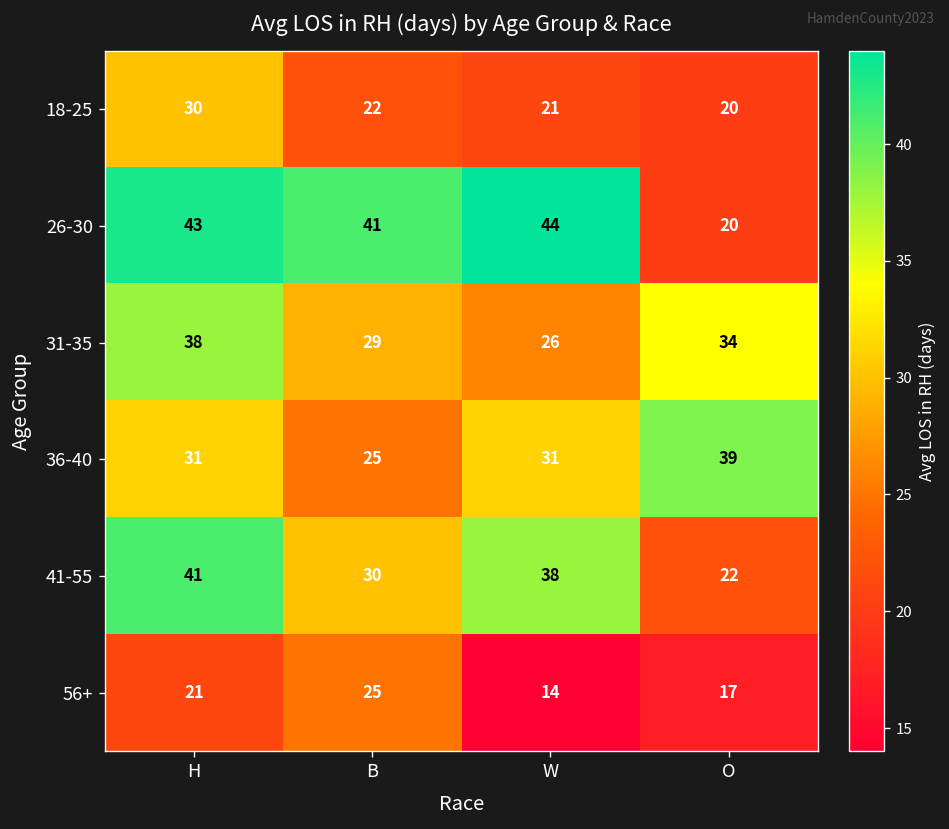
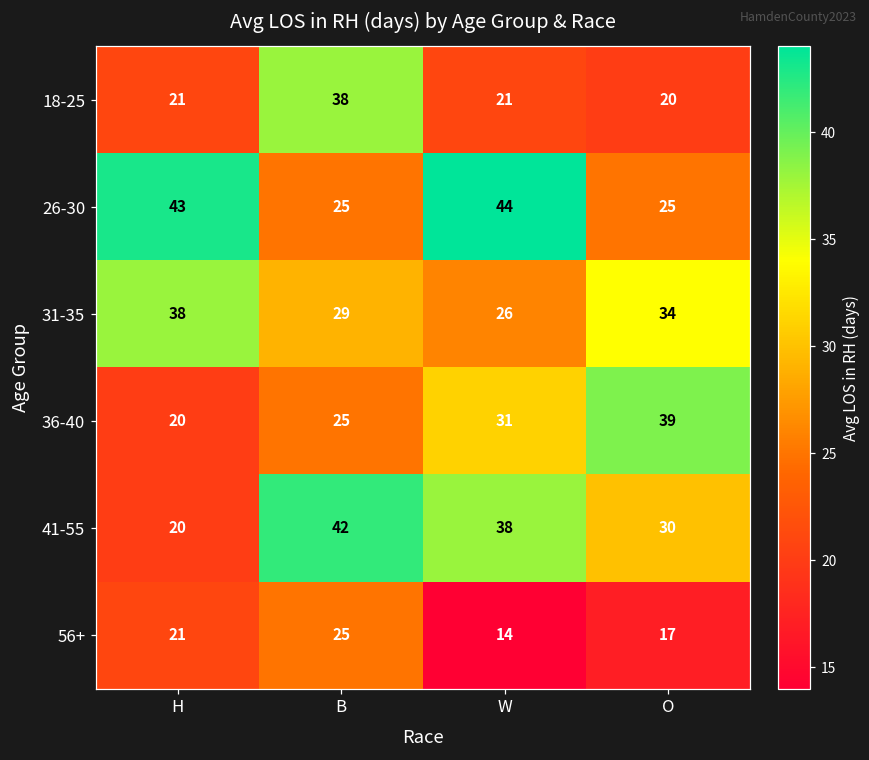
  {
    "18-25": {
-     "H": 30,
-     "B": 22,
+     "H": 21,
+     "B": 38,
      "W": 21,
      "O": 20
    },
    "26-30": {
      "H": 43,
-     "B": 41,
+     "B": 25,
      "W": 44,
-     "O": 20
+     "O": 25
    },
    "31-35": {
      "H": 38,
      "B": 29,
      "W": 26,
      "O": 34
    },
    "36-40": {
-     "H": 31,
+     "H": 20,
      "B": 25,
      "W": 31,
      "O": 39
    },
    "41-55": {
-     "H": 41,
-     "B": 30,
+     "H": 20,
+     "B": 42,
      "W": 38,
-     "O": 22
+     "O": 30
    },
    "56+": {
      "H": 21,
      "B": 25,
      "W": 14,
      "O": 17
    }
  }
